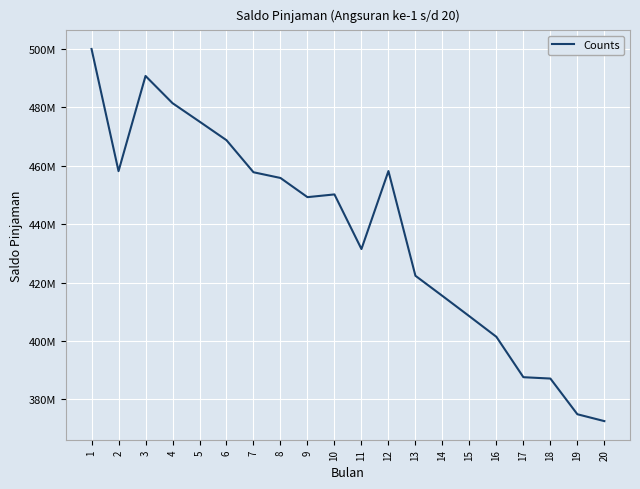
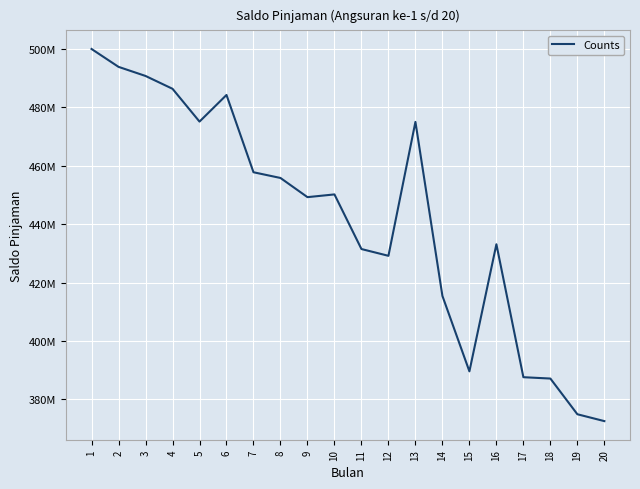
  {
    "1": 500000000,
-   "2": 458000000,
+   "2": 494000000,
    "3": 491000000,
-   "4": 481000000,
+   "4": 486000000,
    "5": 475000000,
-   "6": 469000000,
+   "6": 484000000,
    "7": 458000000,
    "8": 456000000,
    "9": 449000000,
    "10": 450000000,
    "11": 432000000,
-   "12": 458000000,
-   "13": 422000000,
+   "12": 429000000,
+   "13": 475000000,
    "14": 415000000,
-   "15": 408000000,
-   "16": 401000000,
+   "15": 390000000,
+   "16": 433000000,
    "17": 388000000,
    "18": 387000000,
    "19": 375000000,
    "20": 373000000
  }
